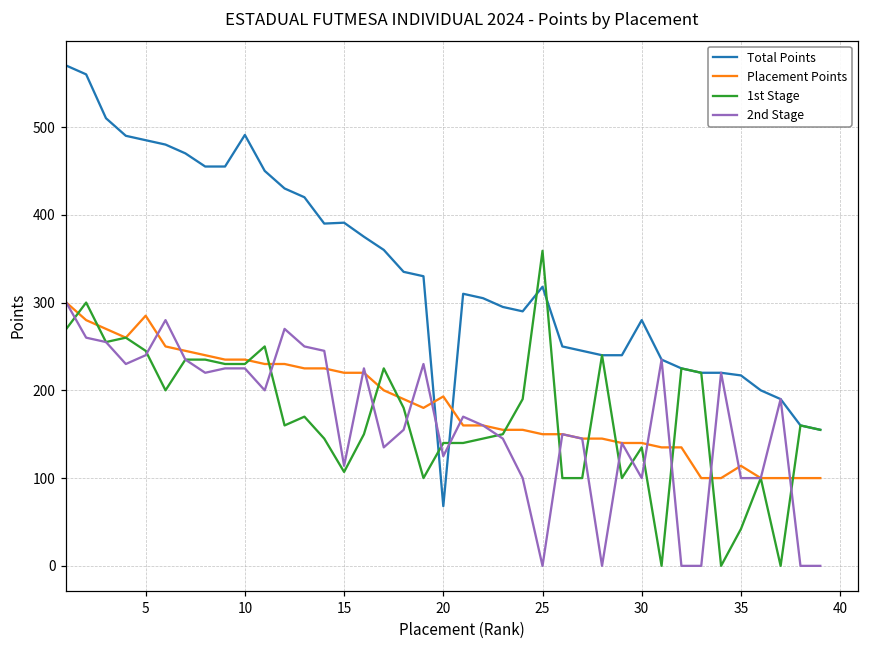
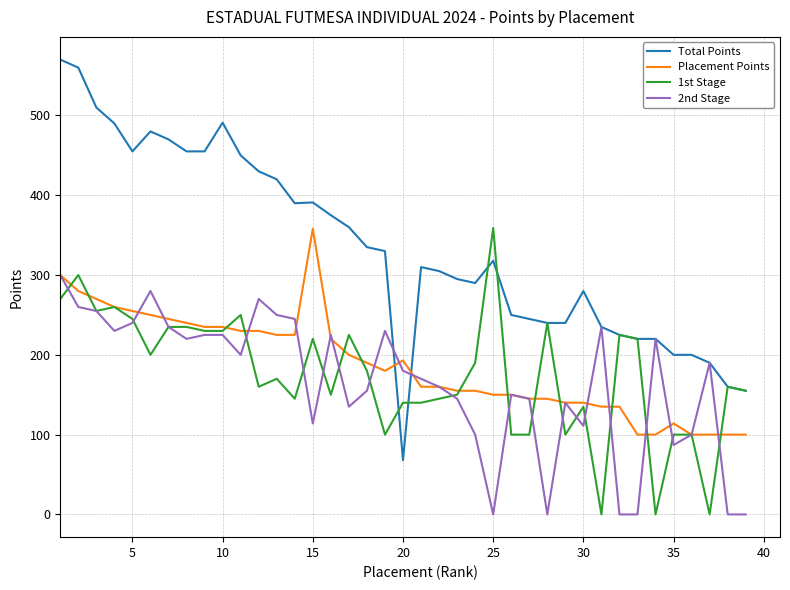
  {
    "Total Points": {
-     "5": 490,
+     "5": 460,
      "10": 490,
      "15": 390,
      "20": 70,
      "25": 320,
      "30": 280,
-     "35": 220
+     "35": 200
    },
    "Placement Points": {
-     "5": 290,
+     "5": 260,
      "10": 240,
-     "15": 220,
+     "15": 360,
      "20": 190,
      "25": 150,
      "30": 140,
      "35": 110
    },
    "1st Stage": {
      "5": 250,
      "10": 230,
-     "15": 110,
+     "15": 220,
      "20": 140,
      "25": 360,
      "30": 140,
-     "35": 40
+     "35": 100
    },
    "2nd Stage": {
      "5": 240,
      "10": 230,
      "15": 110,
-     "20": 130,
+     "20": 180,
      "25": 0,
-     "30": 100,
-     "35": 100
+     "30": 110,
+     "35": 90
    }
  }
